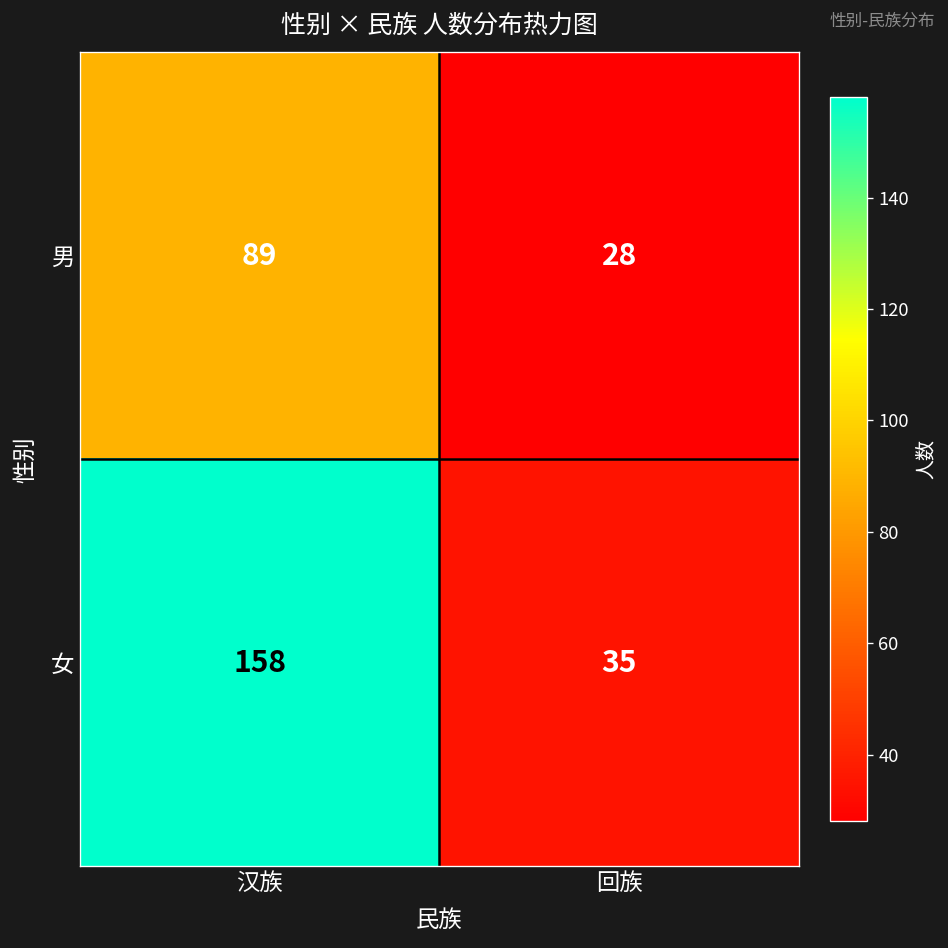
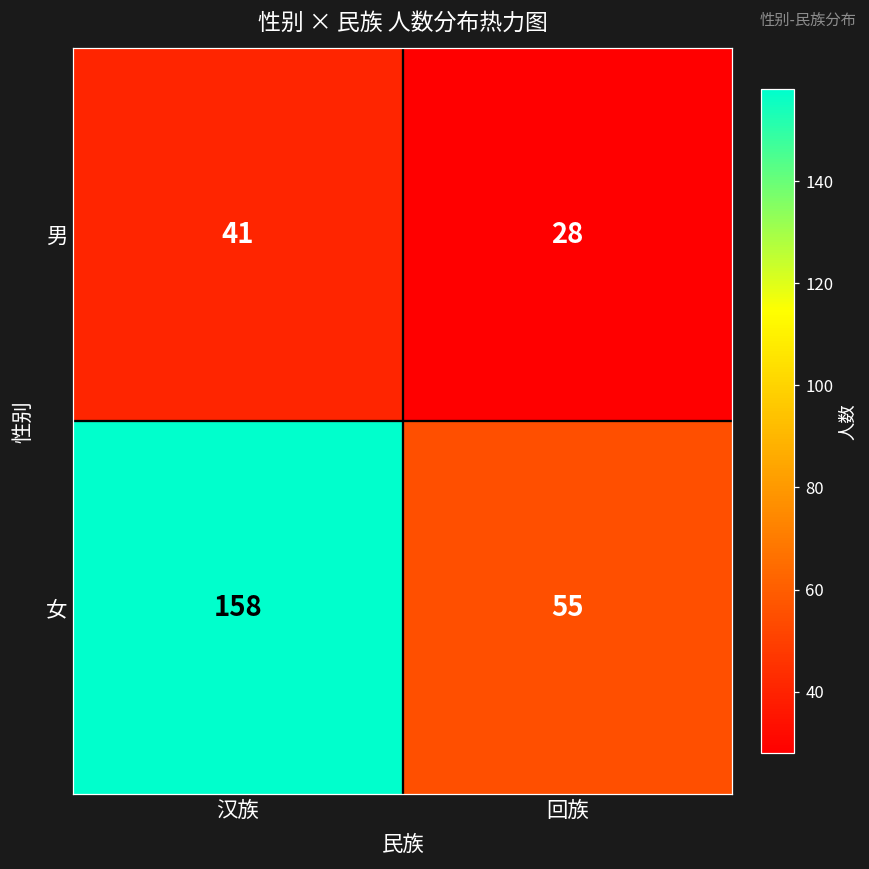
  {
    "男": {
-     "汉族": 89,
+     "汉族": 41,
      "回族": 28
    },
    "女": {
      "汉族": 158,
-     "回族": 35
+     "回族": 55
    }
  }
